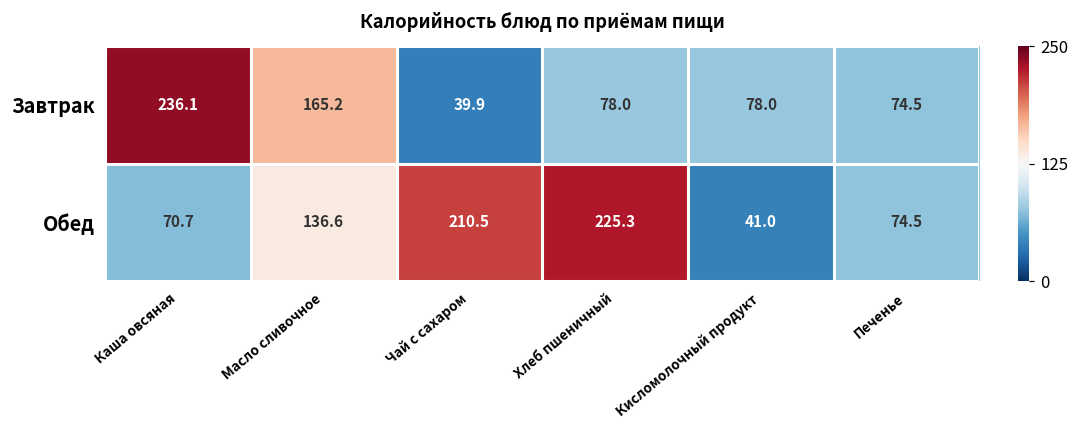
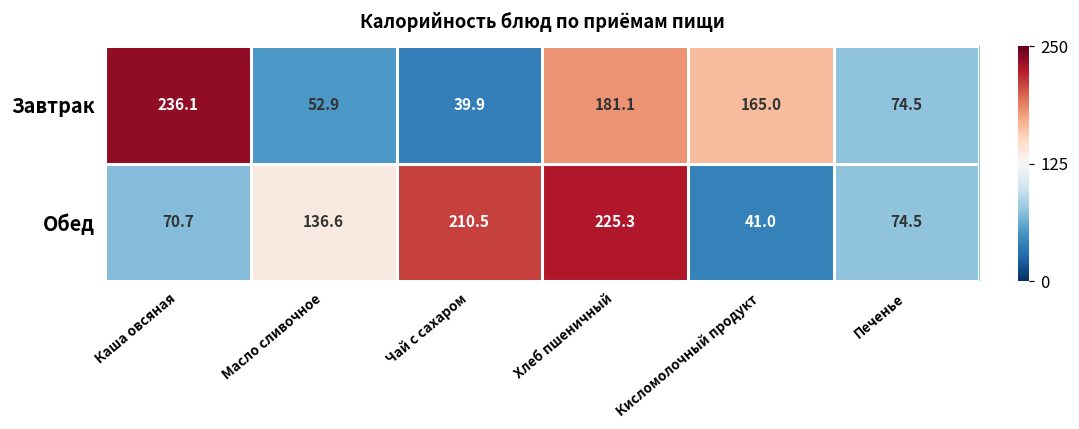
  {
    "Завтрак": {
      "Каша овсяная": 236.1,
-     "Масло сливочное": 165.2,
+     "Масло сливочное": 52.9,
      "Чай с сахаром": 39.9,
-     "Хлеб пшеничный": 78.0,
-     "Кисломолочный продукт": 78.0,
+     "Хлеб пшеничный": 181.1,
+     "Кисломолочный продукт": 165.0,
      "Печенье": 74.5
    },
    "Обед": {
      "Каша овсяная": 70.7,
      "Масло сливочное": 136.6,
      "Чай с сахаром": 210.5,
      "Хлеб пшеничный": 225.3,
      "Кисломолочный продукт": 41.0,
      "Печенье": 74.5
    }
  }
